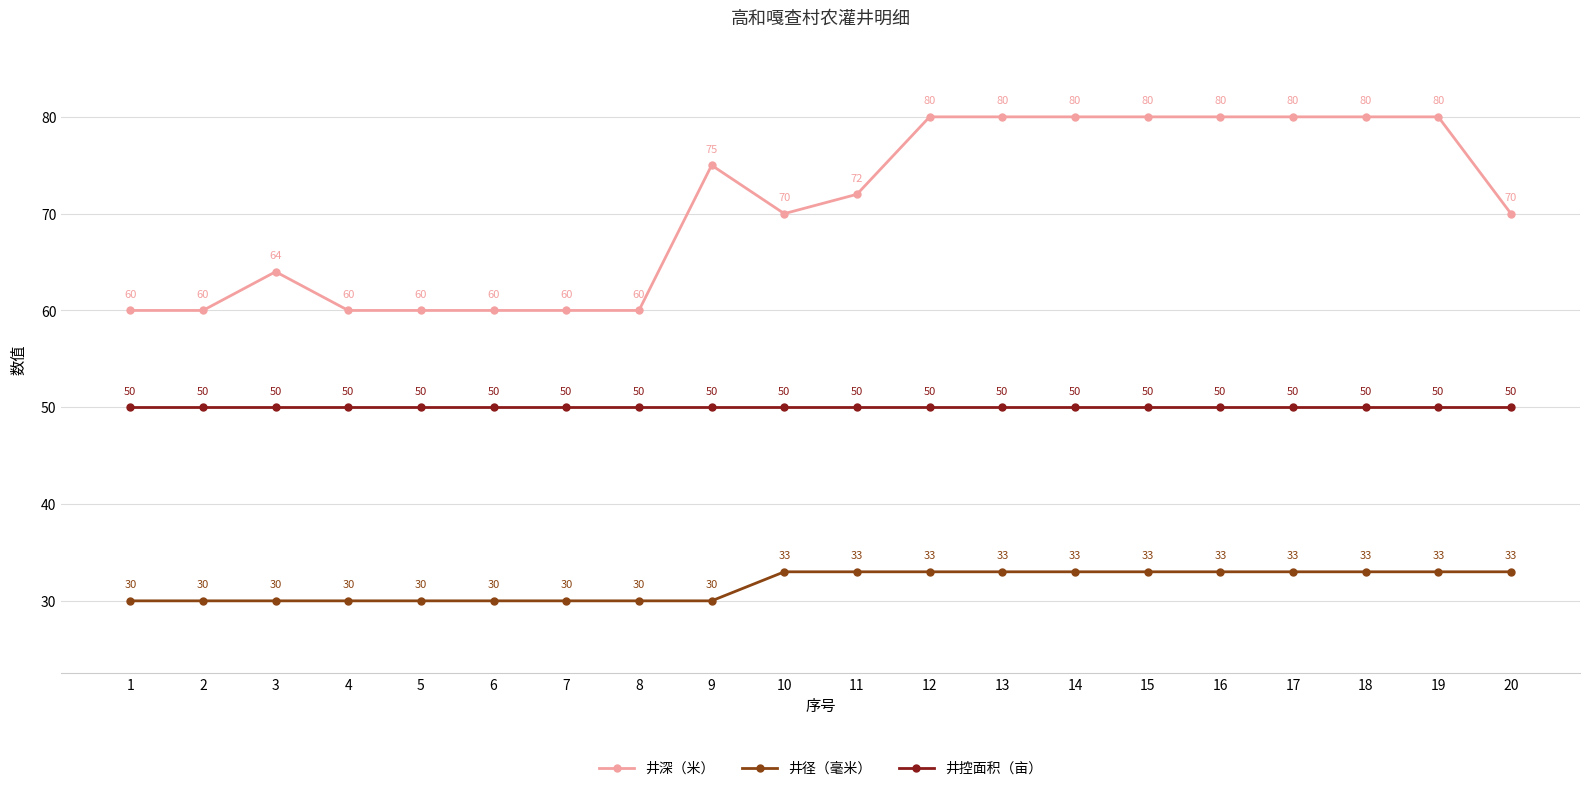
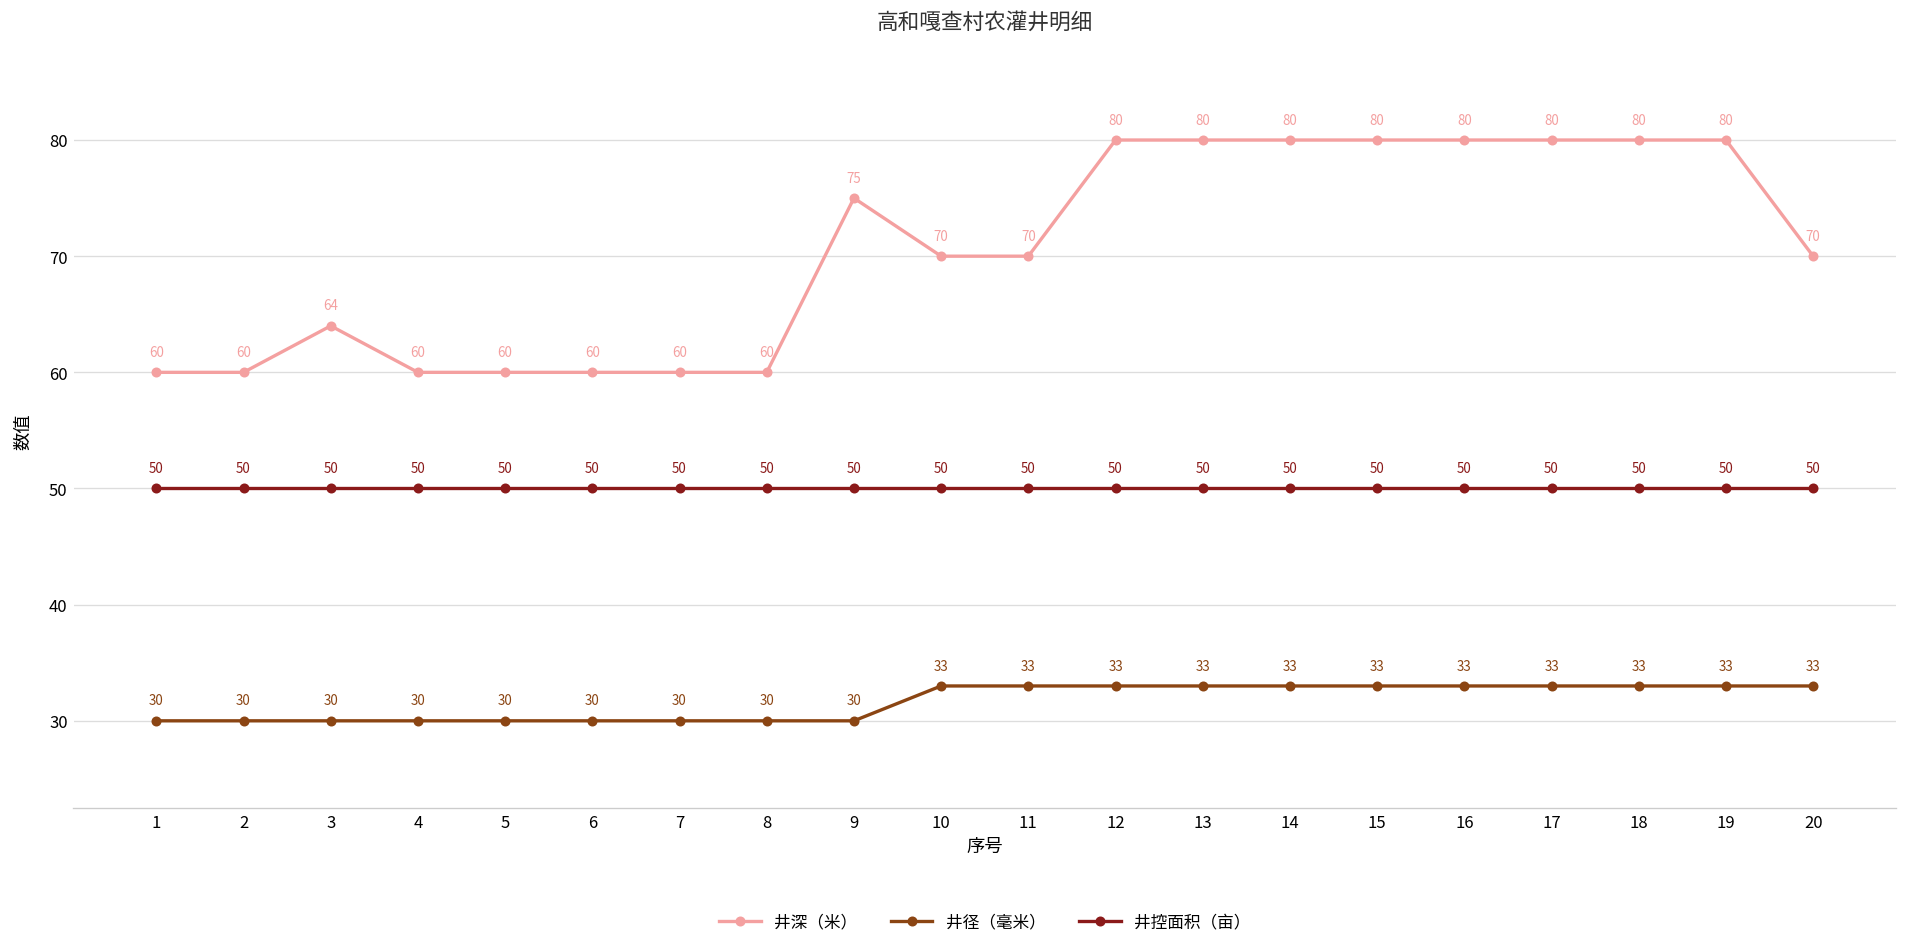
  {
    "井深（米）": {
      "1": 60,
      "2": 60,
      "3": 64,
      "4": 60,
      "5": 60,
      "6": 60,
      "7": 60,
      "8": 60,
      "9": 75,
      "10": 70,
-     "11": 72,
+     "11": 70,
      "12": 80,
      "13": 80,
      "14": 80,
      "15": 80,
      "16": 80,
      "17": 80,
      "18": 80,
      "19": 80,
      "20": 70
    }
  }
